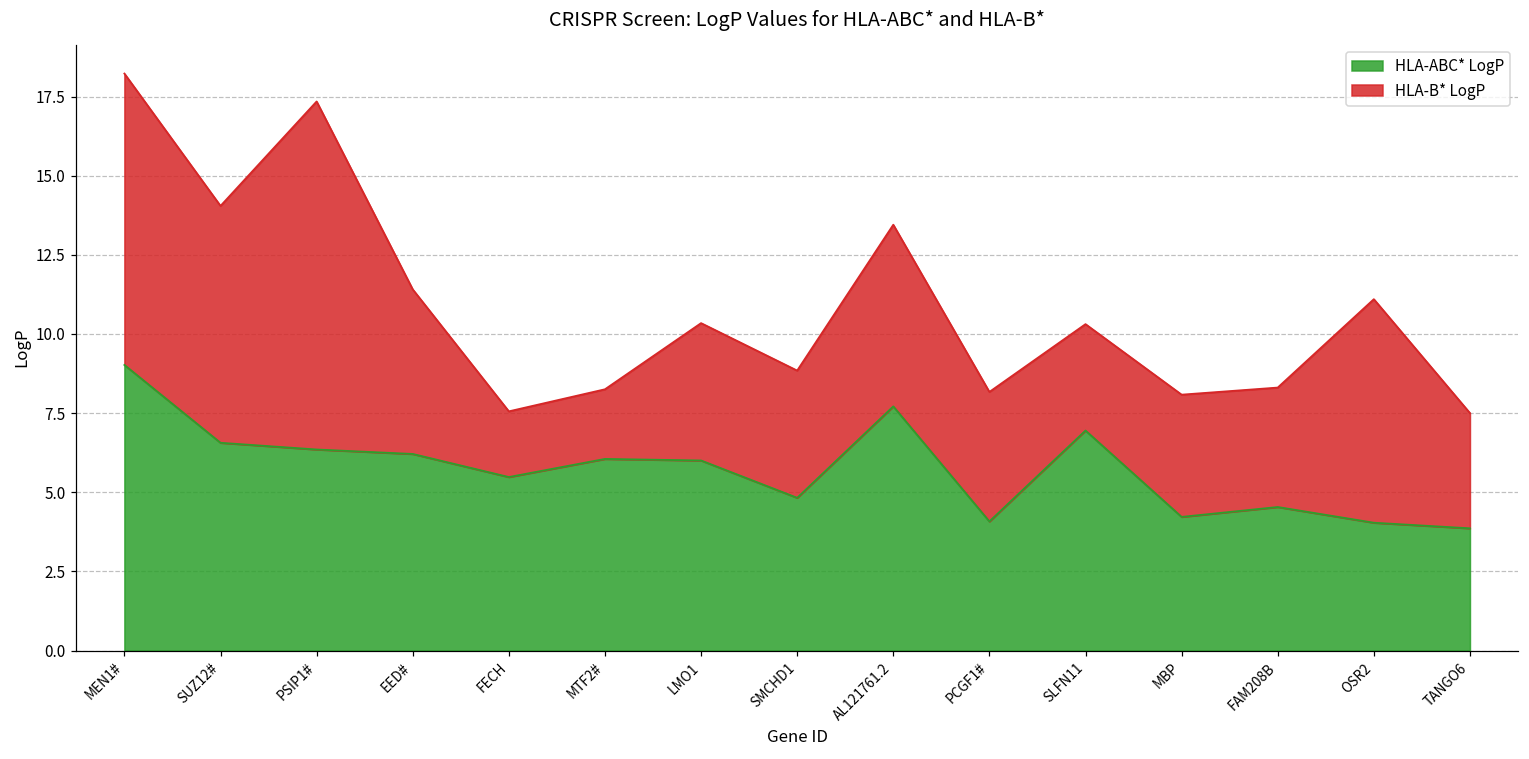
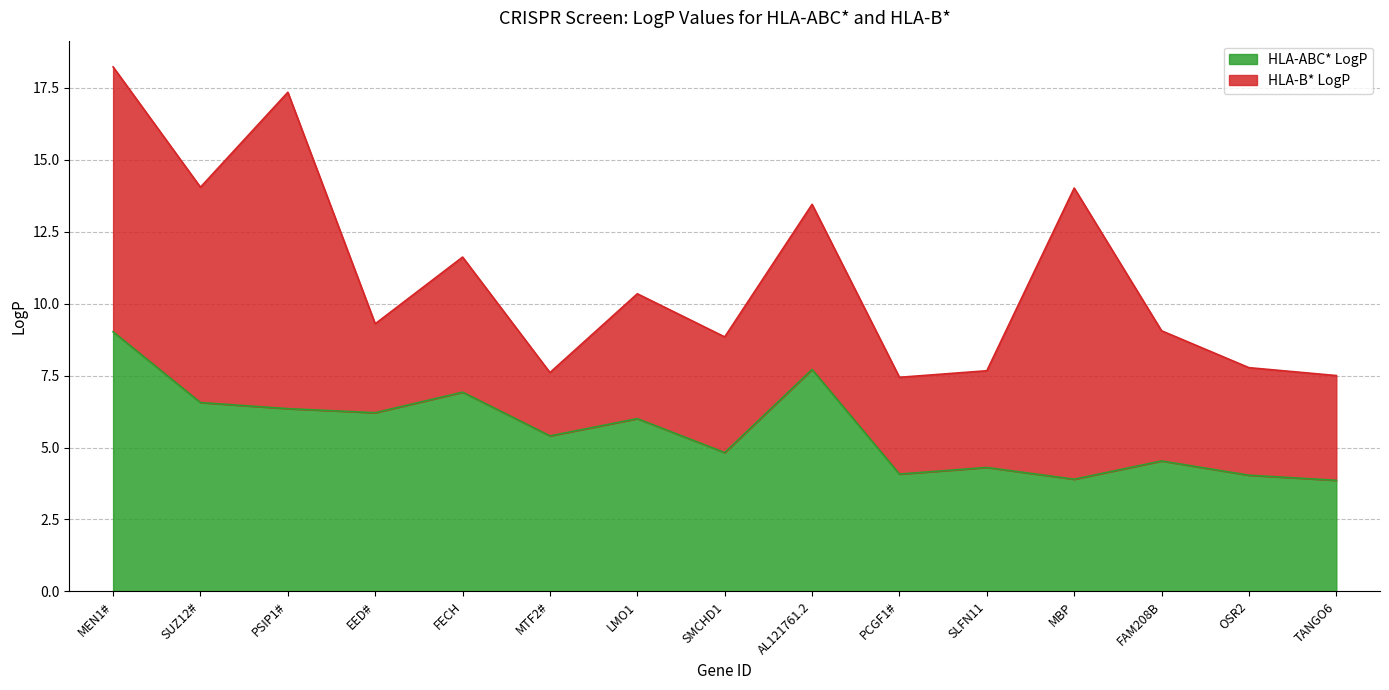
  {
    "HLA-ABC* LogP": {
      "MEN1#": 9.0,
      "SUZ12#": 6.6,
      "PSIP1#": 6.4,
      "EED#": 6.2,
-     "FECH": 5.5,
-     "MTF2#": 6.1,
+     "FECH": 6.9,
+     "MTF2#": 5.4,
      "LMO1": 6.0,
      "SMCHD1": 4.8,
      "AL121761.2": 7.7,
      "PCGF1#": 4.1,
-     "SLFN11": 7.0,
-     "MBP": 4.2,
+     "SLFN11": 4.3,
+     "MBP": 3.9,
      "FAM208B": 4.5,
      "OSR2": 4.0,
      "TANGO6": 3.9
    },
    "HLA-B* LogP": {
      "MEN1#": 9.2,
      "SUZ12#": 7.5,
      "PSIP1#": 11.0,
-     "EED#": 5.2,
-     "FECH": 2.1,
+     "EED#": 3.1,
+     "FECH": 4.7,
      "MTF2#": 2.2,
      "LMO1": 4.3,
      "SMCHD1": 4.0,
      "AL121761.2": 5.7,
-     "PCGF1#": 4.1,
+     "PCGF1#": 3.4,
      "SLFN11": 3.4,
-     "MBP": 3.9,
-     "FAM208B": 3.8,
-     "OSR2": 7.1,
+     "MBP": 10.1,
+     "FAM208B": 4.5,
+     "OSR2": 3.7,
      "TANGO6": 3.6
    }
  }
